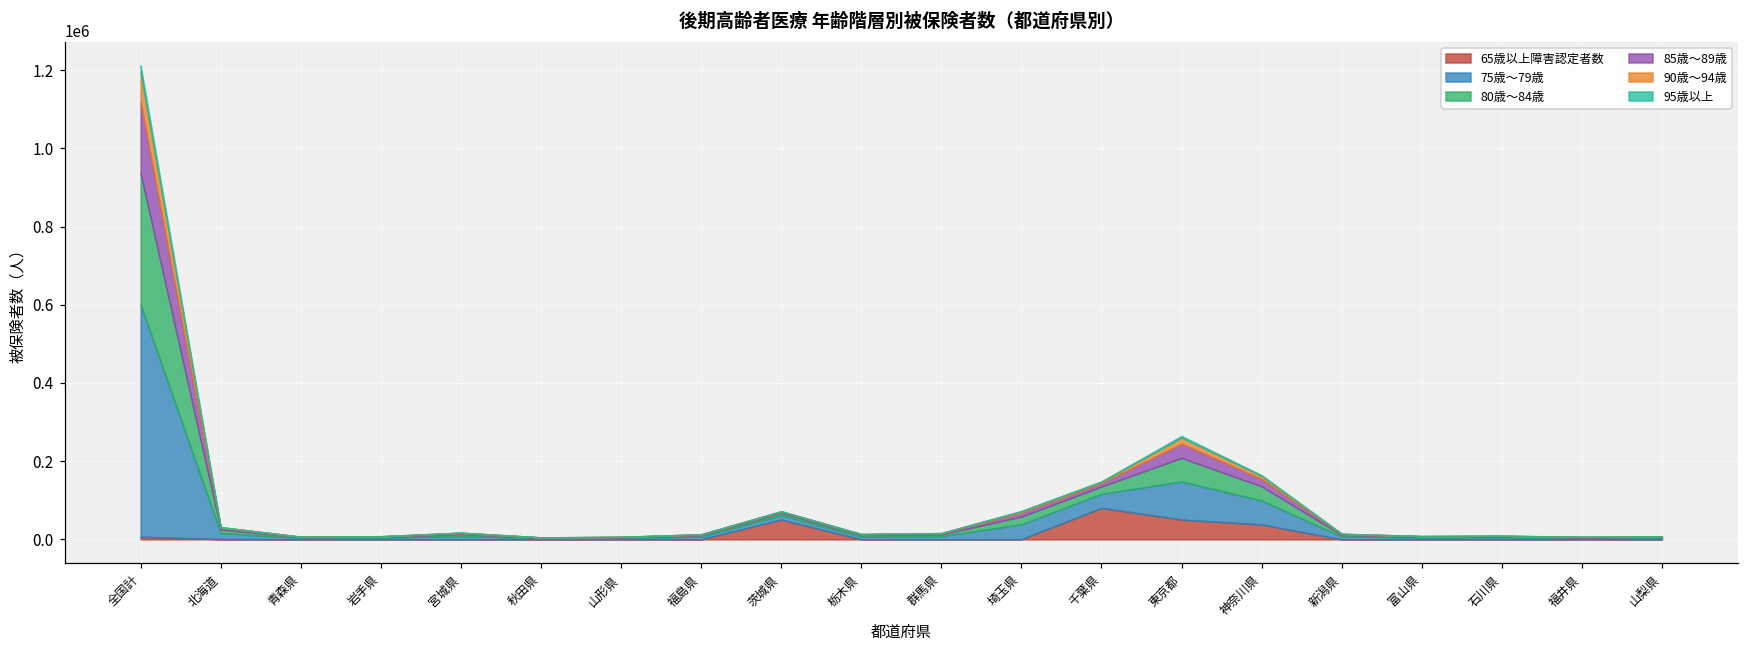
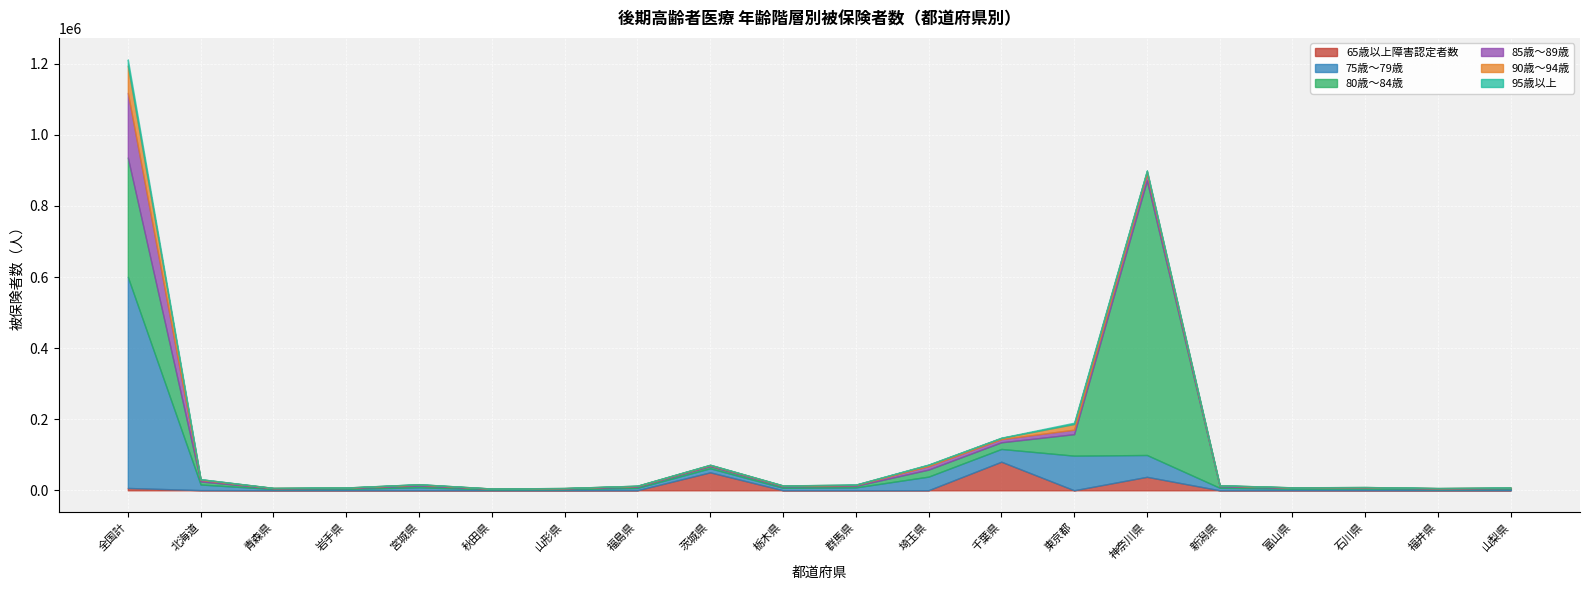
  {
    "65歳以上障害認定者数": {
      "茨城県": 50000,
      "千葉県": 80000,
-     "東京都": 50000,
+     "東京都": 0,
      "神奈川県": 40000
    },
    "75歳～79歳": {
      "全国計": 590000,
      "北海道": 20000,
      "埼玉県": 40000,
      "千葉県": 40000,
      "東京都": 100000,
      "神奈川県": 60000
    },
    "80歳～84歳": {
      "全国計": 340000,
      "埼玉県": 20000,
      "千葉県": 20000,
      "東京都": 60000,
-     "神奈川県": 40000
+     "神奈川県": 770000
    },
    "85歳～89歳": {
      "全国計": 180000,
-     "東京都": 40000,
+     "東京都": 10000,
      "神奈川県": 20000
    },
    "90歳～94歳": {
      "全国計": 80000
    },
    "95歳以上": {
      "全国計": 20000
    }
  }
